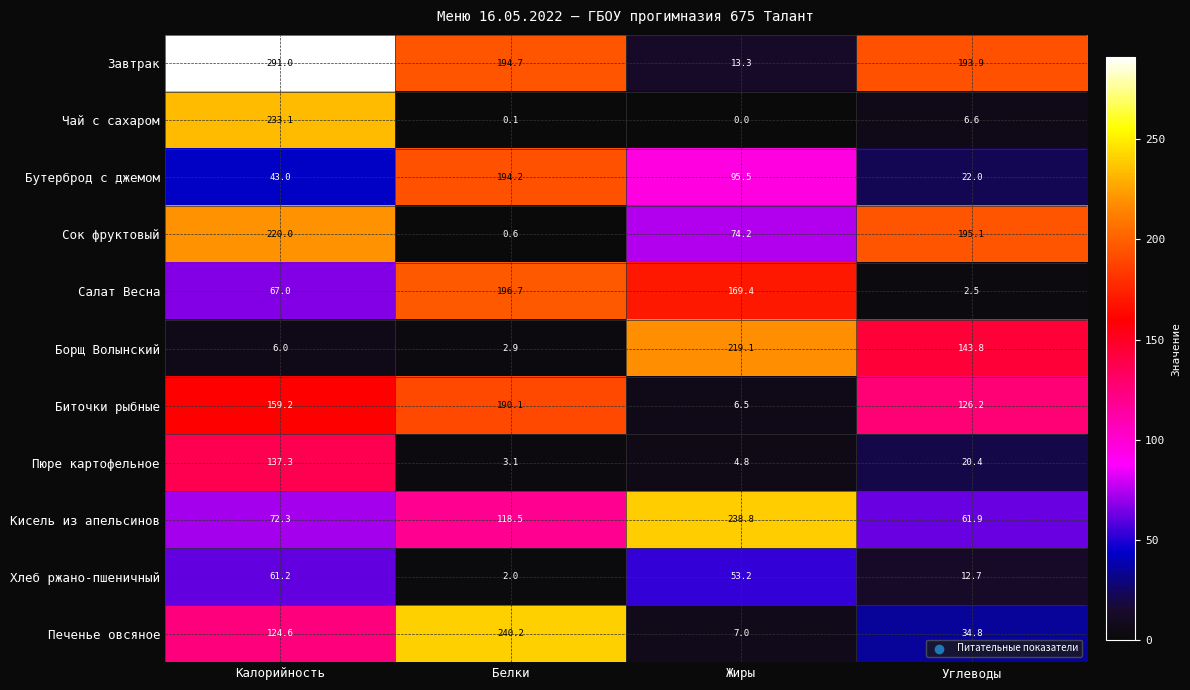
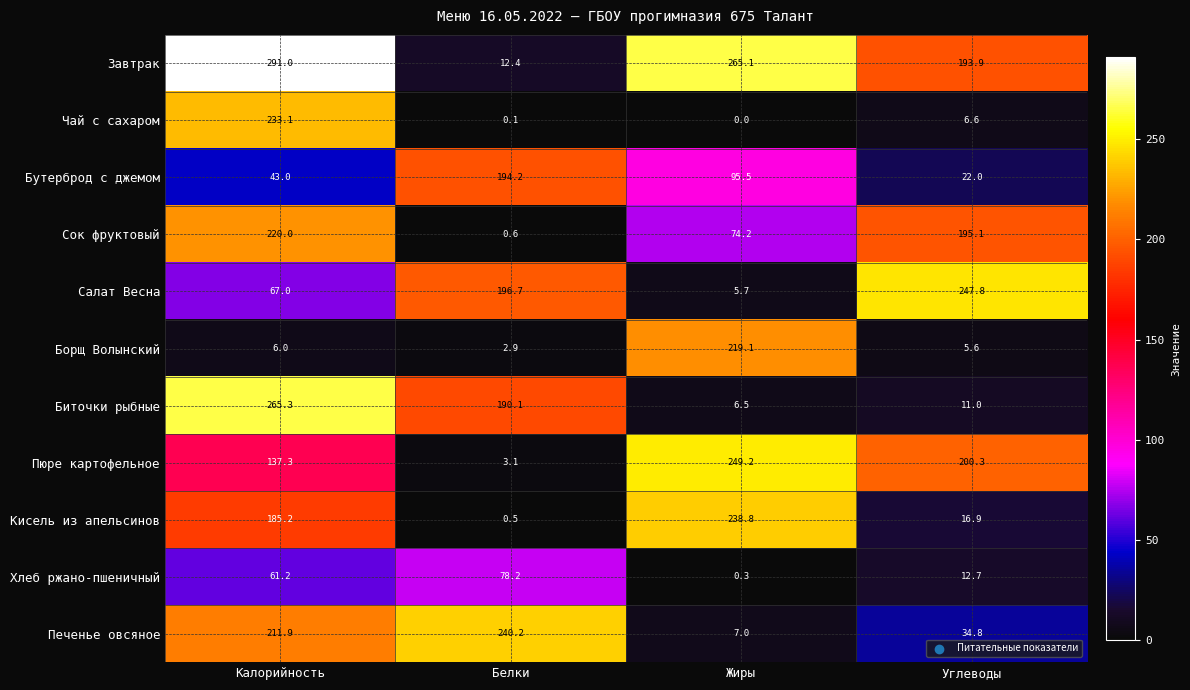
  {
    "Завтрак": {
      "Калорийность": 291.0,
-     "Белки": 194.7,
-     "Жиры": 13.3,
+     "Белки": 12.4,
+     "Жиры": 265.1,
      "Углеводы": 193.9
    },
    "Чай с сахаром": {
      "Калорийность": 233.1,
      "Белки": 0.1,
      "Жиры": 0.0,
      "Углеводы": 6.6
    },
    "Бутерброд с джемом": {
      "Калорийность": 43.0,
      "Белки": 194.2,
      "Жиры": 95.5,
      "Углеводы": 22.0
    },
    "Сок фруктовый": {
      "Калорийность": 220.0,
      "Белки": 0.6,
      "Жиры": 74.2,
      "Углеводы": 195.1
    },
    "Салат Весна": {
      "Калорийность": 67.0,
      "Белки": 196.7,
-     "Жиры": 169.4,
-     "Углеводы": 2.5
+     "Жиры": 5.7,
+     "Углеводы": 247.8
    },
    "Борщ Волынский": {
      "Калорийность": 6.0,
      "Белки": 2.9,
      "Жиры": 219.1,
-     "Углеводы": 143.8
+     "Углеводы": 5.6
    },
    "Биточки рыбные": {
-     "Калорийность": 159.2,
+     "Калорийность": 265.3,
      "Белки": 190.1,
      "Жиры": 6.5,
-     "Углеводы": 126.2
+     "Углеводы": 11.0
    },
    "Пюре картофельное": {
      "Калорийность": 137.3,
      "Белки": 3.1,
-     "Жиры": 4.8,
-     "Углеводы": 20.4
+     "Жиры": 249.2,
+     "Углеводы": 200.3
    },
    "Кисель из апельсинов": {
-     "Калорийность": 72.3,
-     "Белки": 118.5,
+     "Калорийность": 185.2,
+     "Белки": 0.5,
      "Жиры": 238.8,
-     "Углеводы": 61.9
+     "Углеводы": 16.9
    },
    "Хлеб ржано-пшеничный": {
      "Калорийность": 61.2,
-     "Белки": 2.0,
-     "Жиры": 53.2,
+     "Белки": 78.2,
+     "Жиры": 0.3,
      "Углеводы": 12.7
    },
    "Печенье овсяное": {
-     "Калорийность": 124.6,
+     "Калорийность": 211.9,
      "Белки": 240.2,
      "Жиры": 7.0,
      "Углеводы": 34.8
    }
  }
